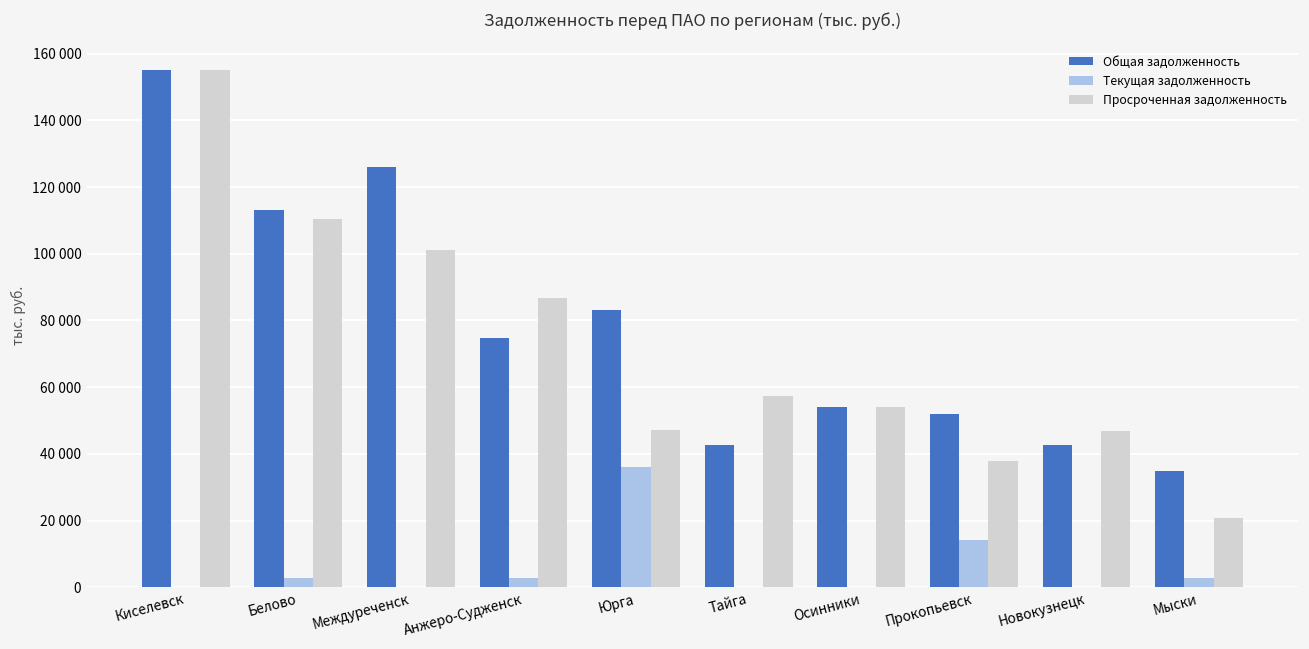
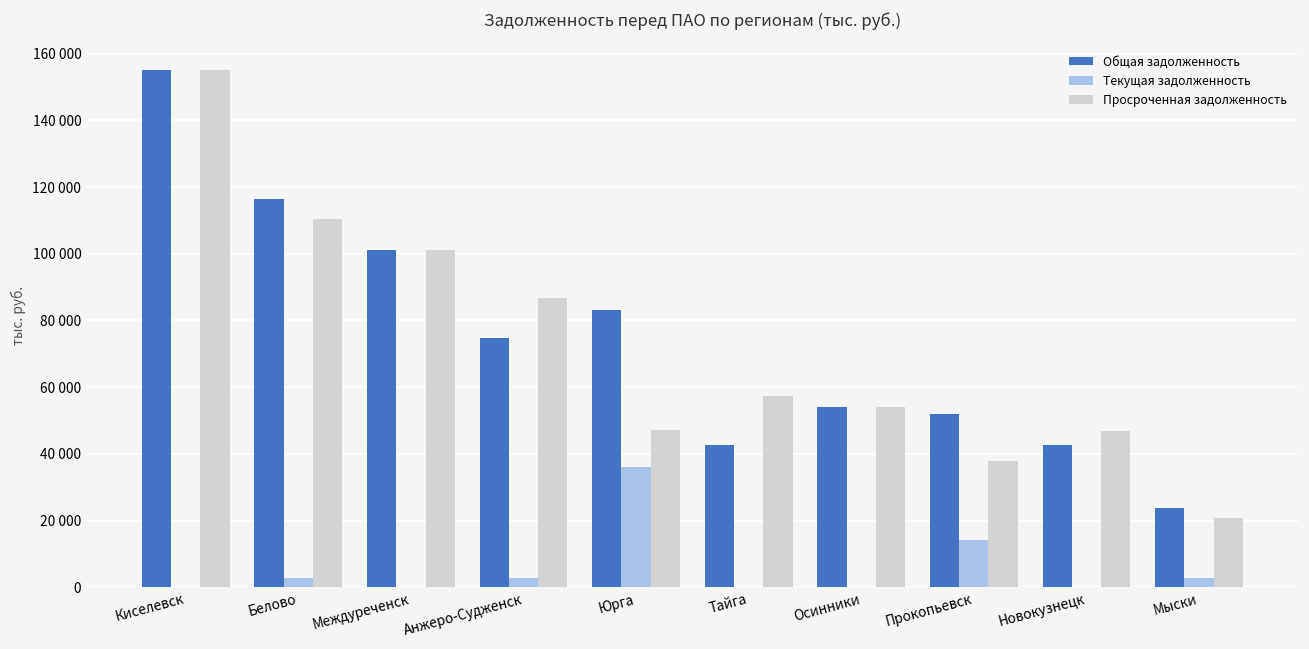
  {
    "Общая задолженность": {
      "Киселевск": 155000,
-     "Белово": 113000,
-     "Междуреченск": 126000,
+     "Белово": 116000,
+     "Междуреченск": 101000,
      "Анжеро-Судженск": 75000,
      "Юрга": 83000,
      "Тайга": 43000,
      "Осинники": 54000,
      "Прокопьевск": 52000,
      "Новокузнецк": 43000,
-     "Мыски": 35000
+     "Мыски": 24000
    }
  }
